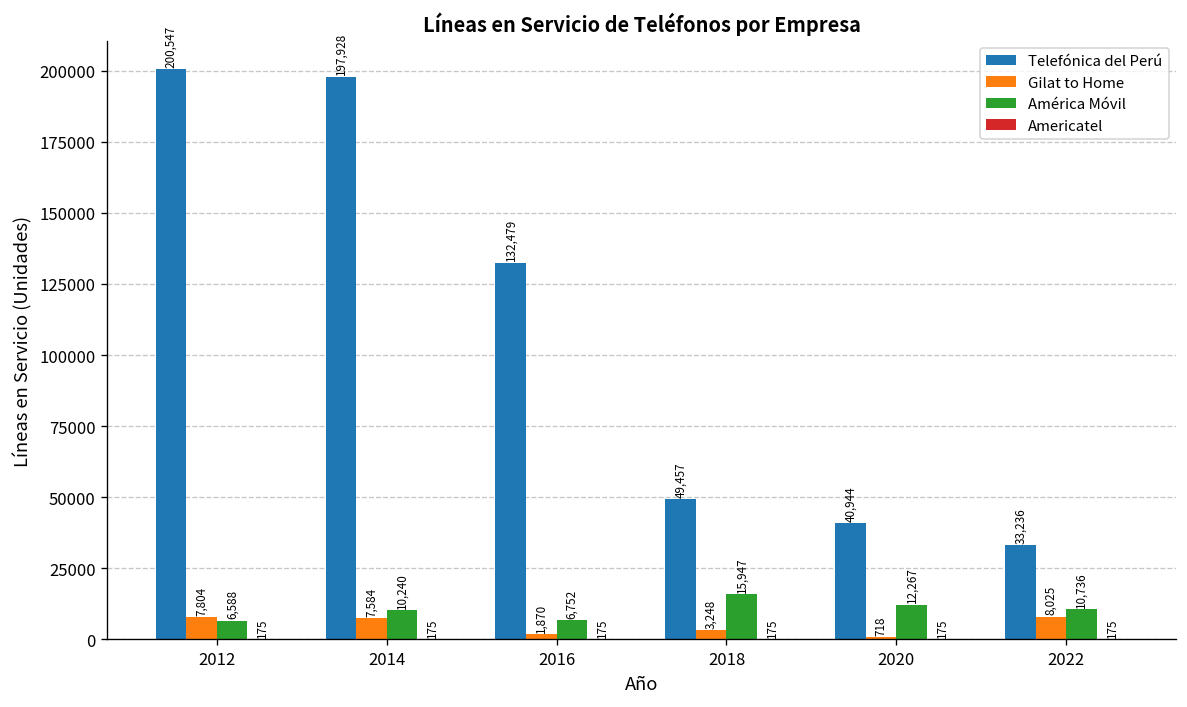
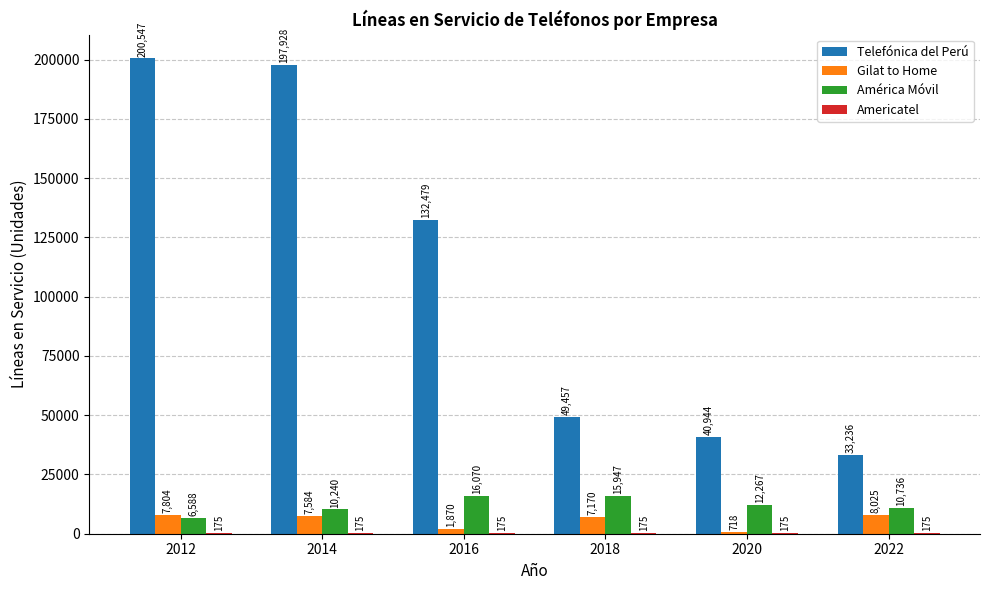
  {
    "Telefónica del Perú": {
      "2012": "200,547",
      "2014": "197,928",
      "2016": "132,479",
      "2018": "49,457",
      "2020": "40,944",
      "2022": "33,236"
    },
    "Gilat to Home": {
      "2012": "7,804",
      "2014": "7,584",
      "2016": "1,870",
-     "2018": "3,248",
+     "2018": "7,170",
      "2020": "718",
      "2022": "8,025"
    },
    "América Móvil": {
      "2012": "6,588",
      "2014": "10,240",
-     "2016": "6,752",
+     "2016": "16,070",
      "2018": "15,947",
      "2020": "12,267",
      "2022": "10,736"
    },
    "Americatel": {
      "2012": "175",
      "2014": "175",
      "2016": "175",
      "2018": "175",
      "2020": "175",
      "2022": "175"
    }
  }
